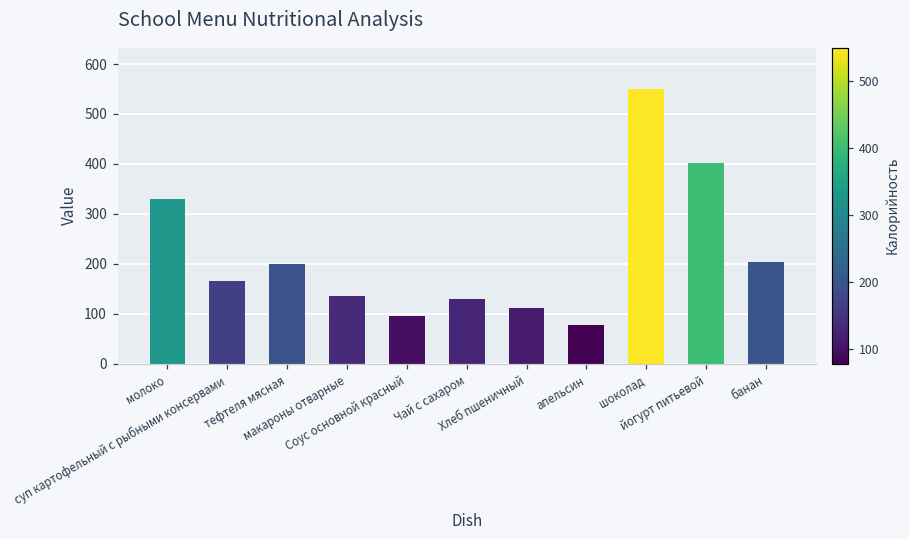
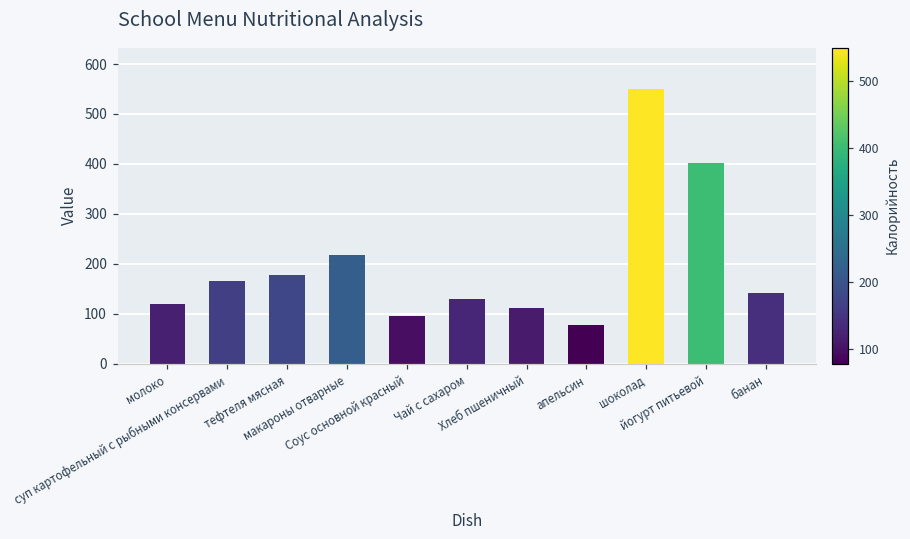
  {
-   "молоко": 330,
+   "молоко": 120,
    "суп картофельный с рыбными консервами": 170,
-   "тефтеля мясная": 200,
-   "макароны отварные": 140,
+   "тефтеля мясная": 180,
+   "макароны отварные": 220,
    "Соус основной красный": 100,
    "Чай с сахаром": 130,
    "Хлеб пшеничный": 110,
    "апельсин": 80,
    "шоколад": 550,
    "йогурт питьевой": 400,
-   "банан": 200
+   "банан": 140
  }
